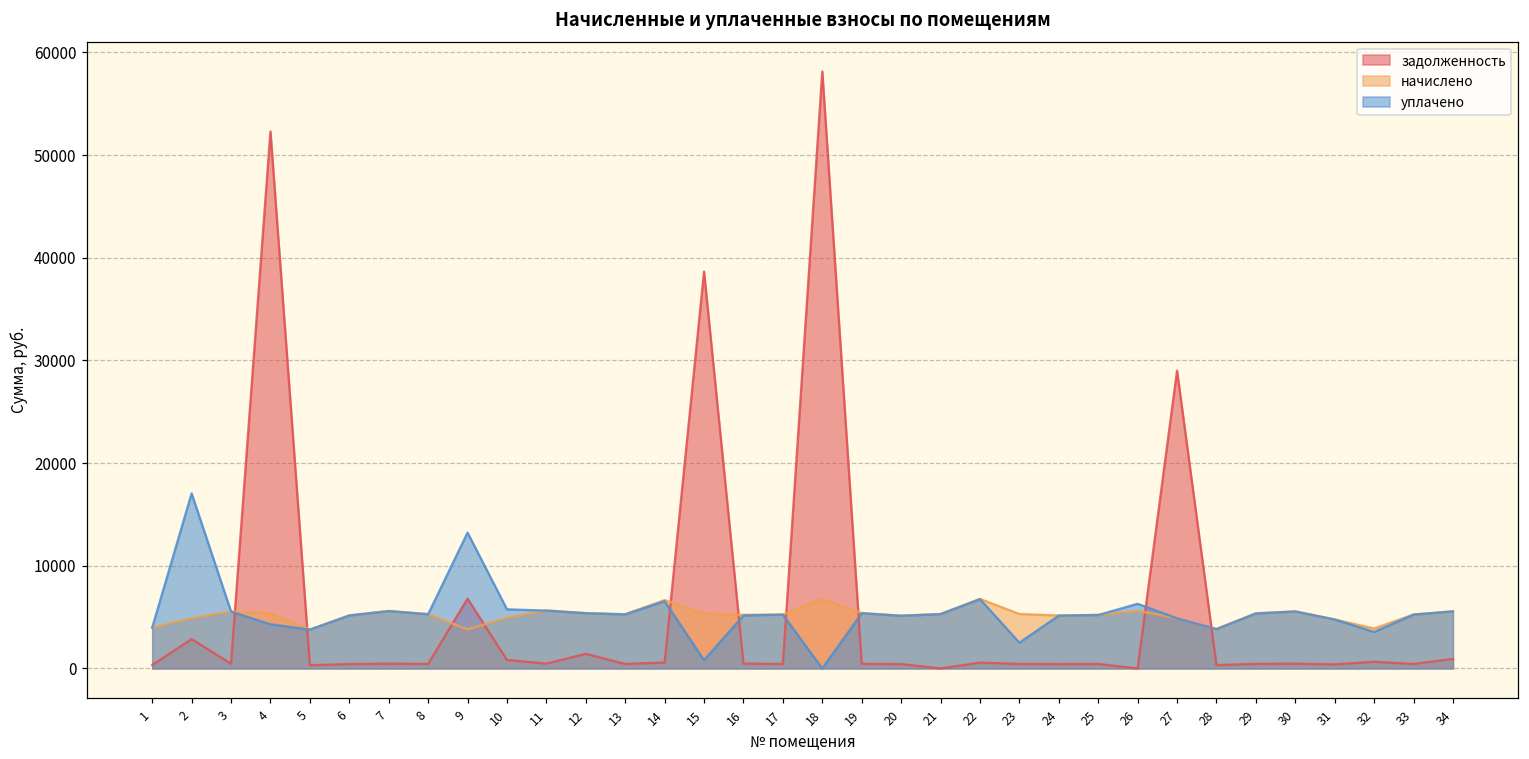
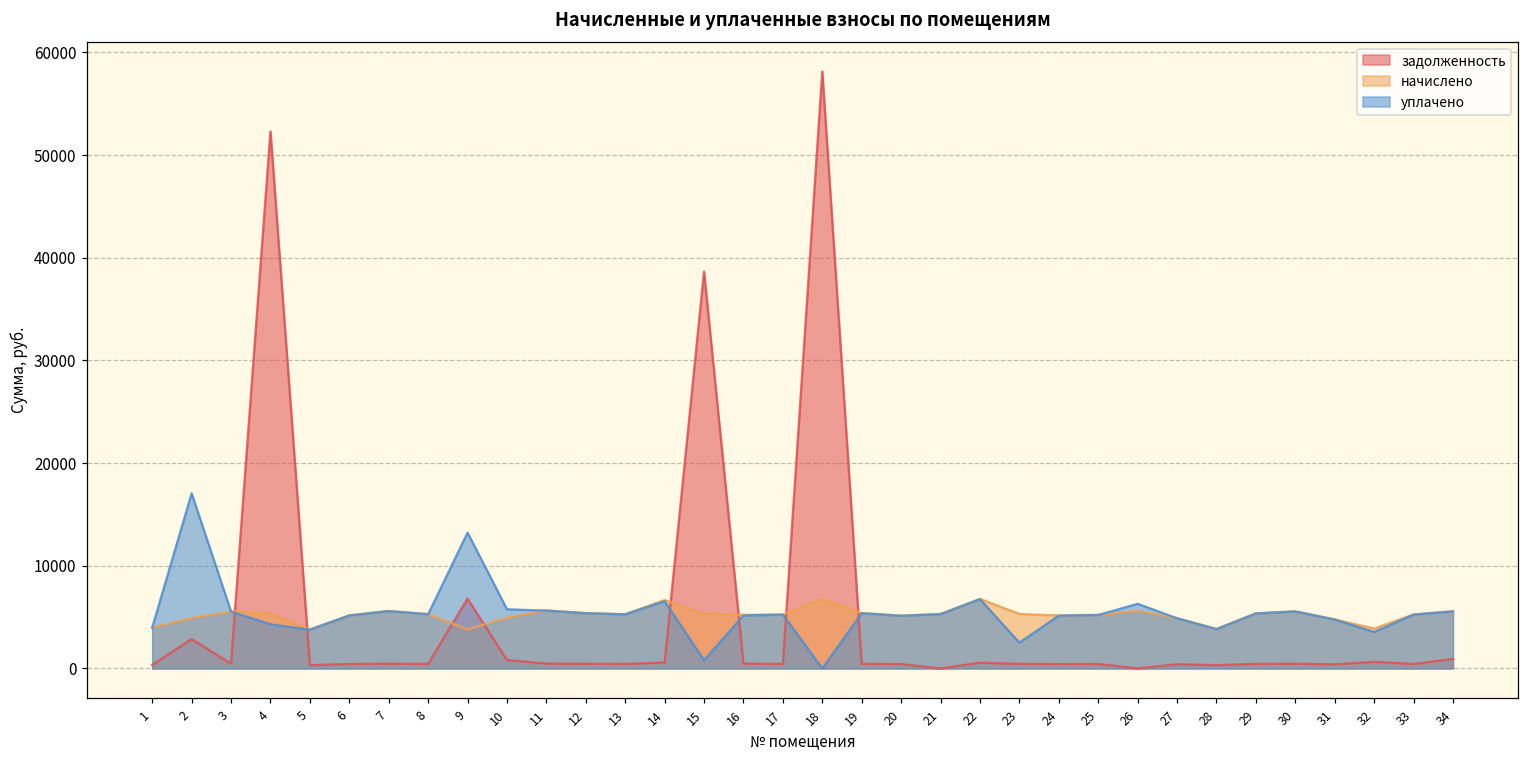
  {
    "задолженность": {
      "1": 0,
      "2": 3000,
      "3": 0,
      "4": 52000,
      "5": 0,
      "6": 0,
      "7": 0,
      "8": 0,
      "9": 7000,
      "10": 1000,
      "11": 0,
-     "12": 1000,
+     "12": 0,
      "13": 0,
      "14": 1000,
      "15": 39000,
      "16": 0,
      "17": 0,
      "18": 58000,
      "19": 0,
      "20": 0,
      "21": 0,
      "22": 1000,
      "23": 0,
      "24": 0,
      "25": 0,
      "26": 0,
-     "27": 29000,
+     "27": 0,
      "28": 0,
      "29": 0,
      "30": 0,
      "31": 0,
      "32": 1000,
      "33": 0,
      "34": 1000
    },
    "начислено": {
      "2": 5000,
      "4": 5000,
      "9": 4000,
      "10": 5000,
      "15": 5000,
      "18": 7000,
      "23": 5000,
      "26": 6000,
      "32": 4000
    },
    "уплачено": {
      "2": 17000,
      "4": 4000,
      "9": 13000,
      "10": 6000,
      "15": 1000,
      "18": 0,
      "23": 3000,
      "26": 6000,
      "32": 4000
    }
  }
